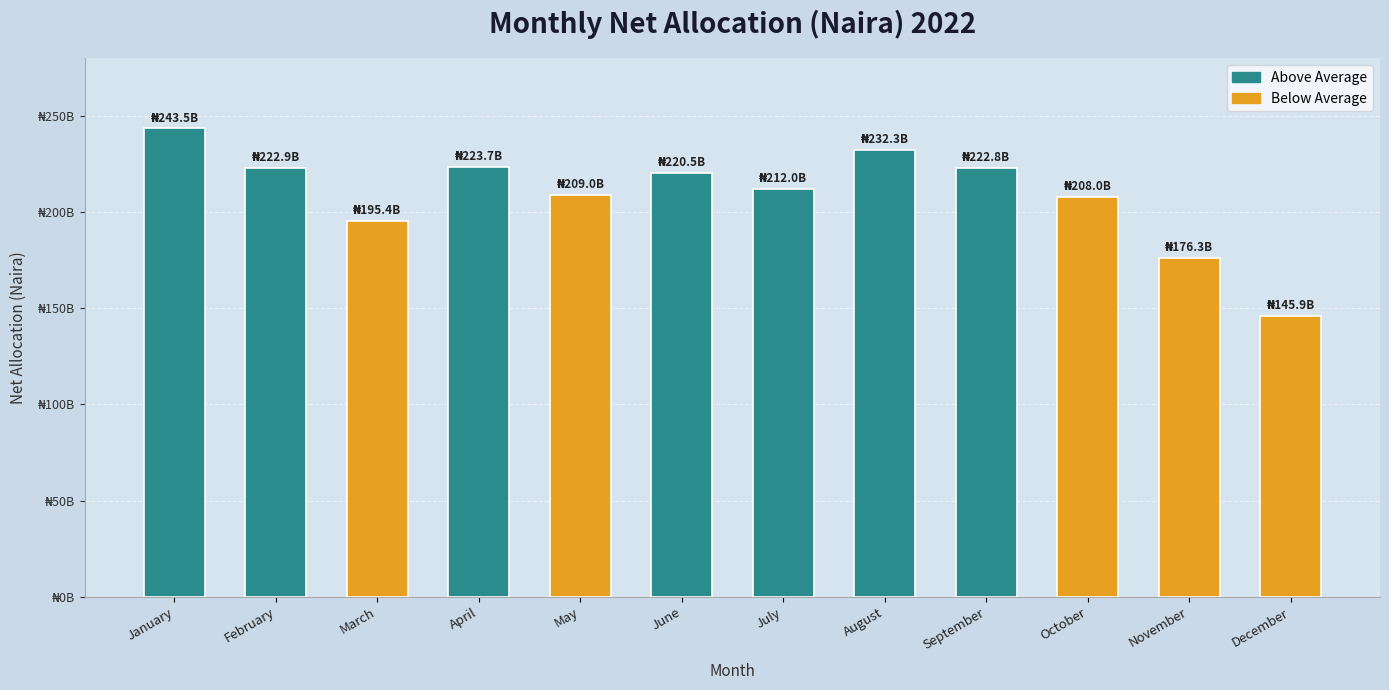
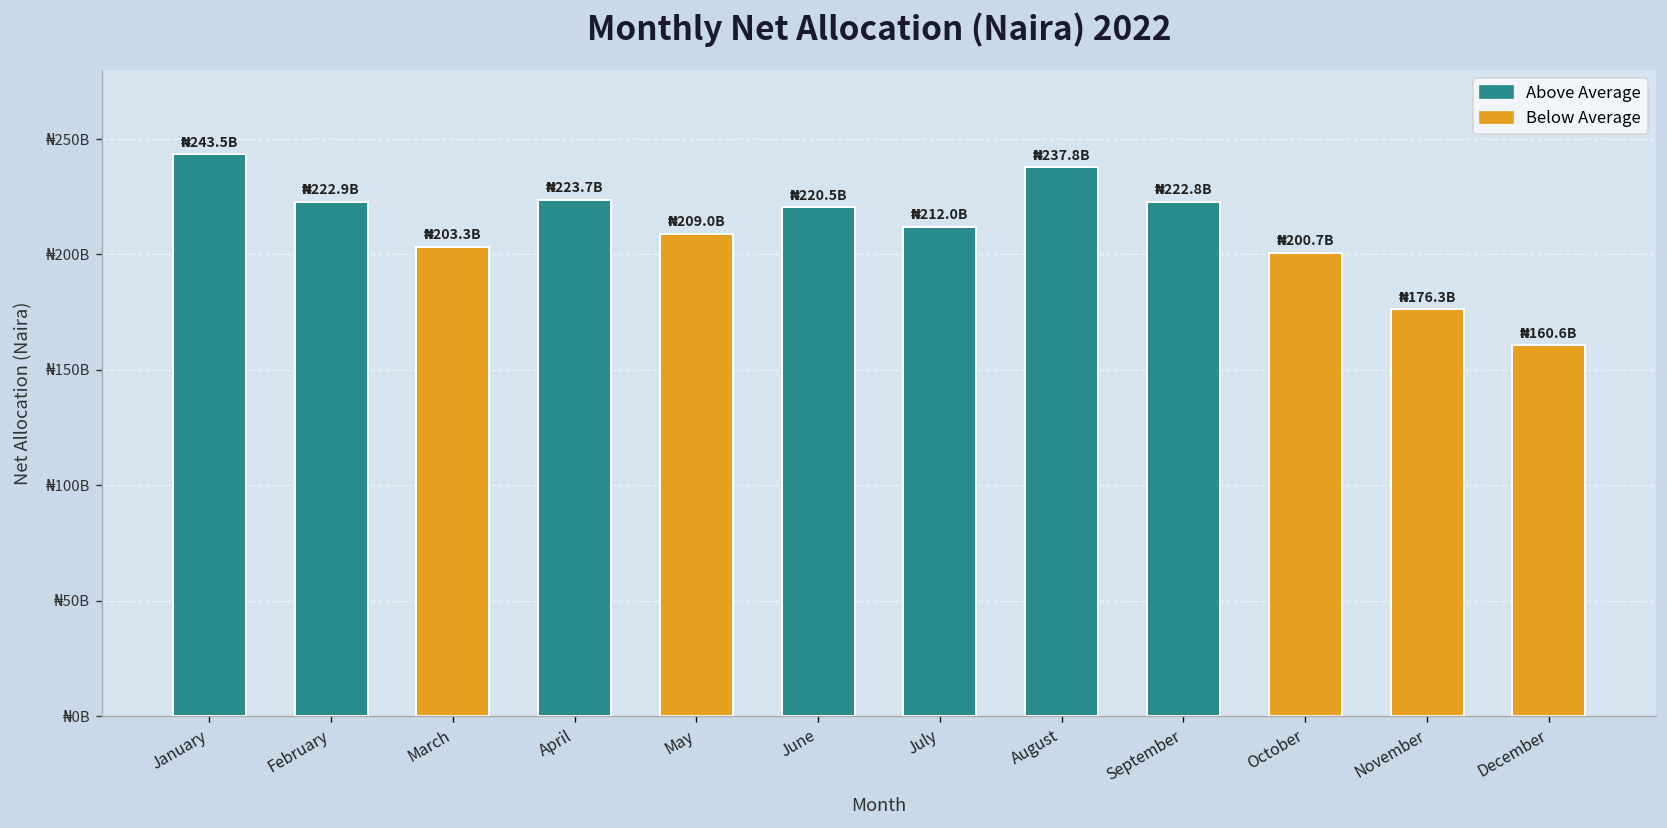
  {
    "January": "243.5B",
    "February": "222.9B",
-   "March": "195.4B",
+   "March": "203.3B",
    "April": "223.7B",
    "May": "209.0B",
    "June": "220.5B",
    "July": "212.0B",
-   "August": "232.3B",
+   "August": "237.8B",
    "September": "222.8B",
-   "October": "208.0B",
+   "October": "200.7B",
    "November": "176.3B",
-   "December": "145.9B"
+   "December": "160.6B"
  }
